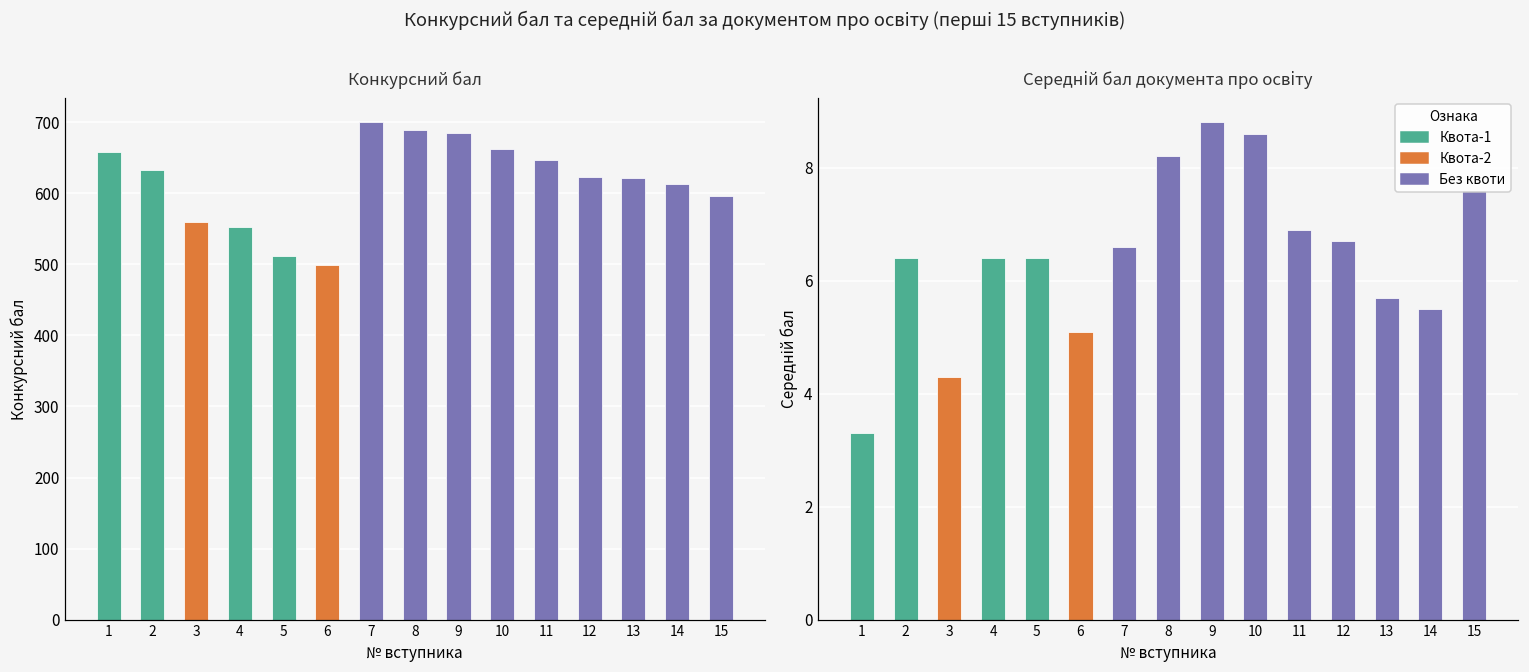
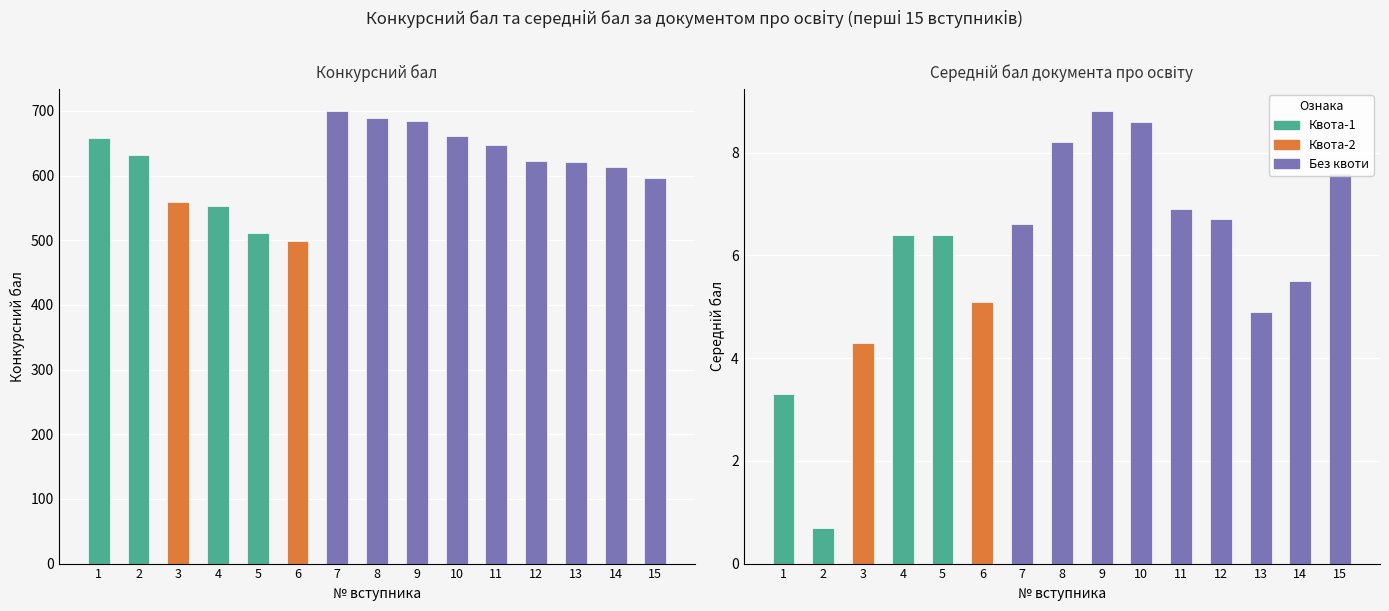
  {
    "Середній бал документа про освіту": {
      "1": 3.3,
-     "2": 6.4,
+     "2": 0.7,
      "3": 4.3,
      "4": 6.4,
      "5": 6.4,
      "6": 5.1,
      "7": 6.6,
      "8": 8.2,
      "9": 8.8,
      "10": 8.6,
      "11": 6.9,
      "12": 6.7,
-     "13": 5.7,
+     "13": 4.9,
      "14": 5.5
    }
  }
